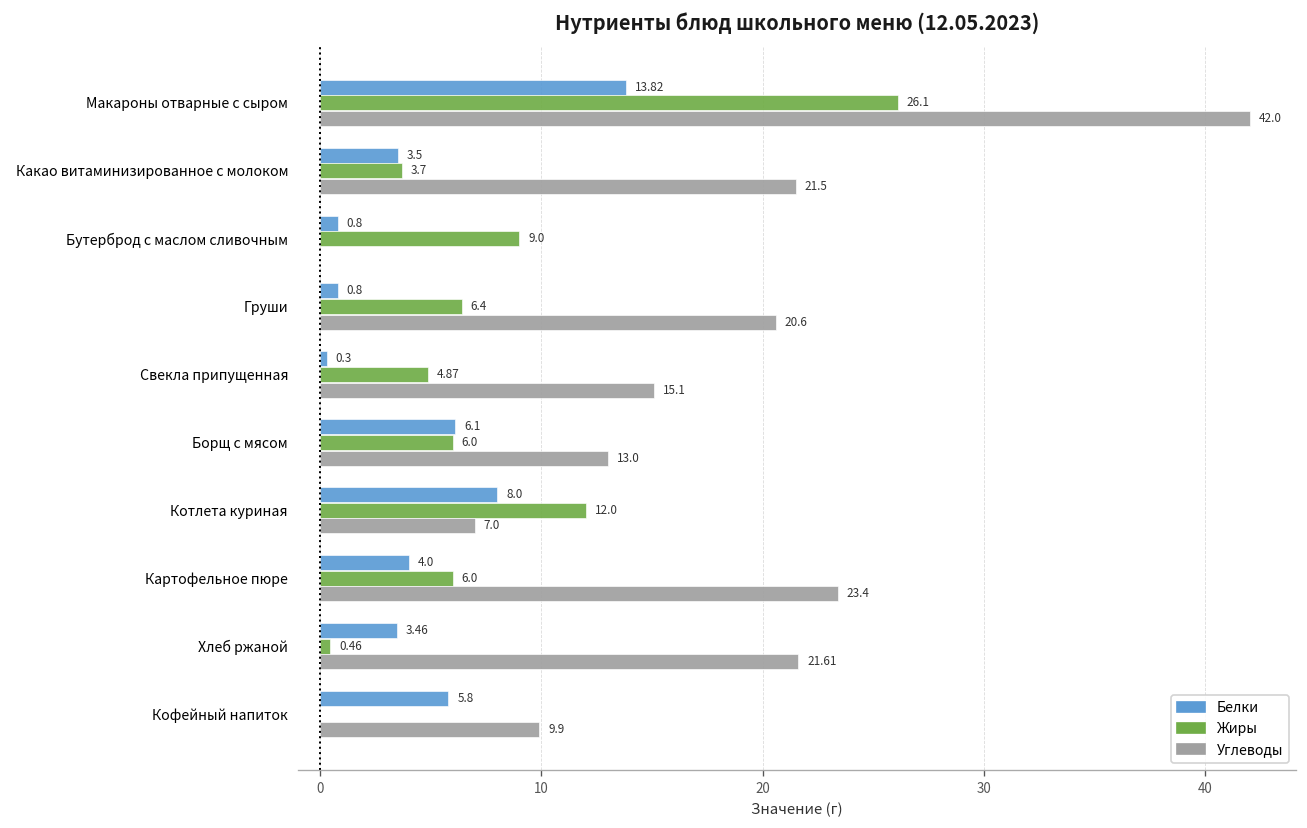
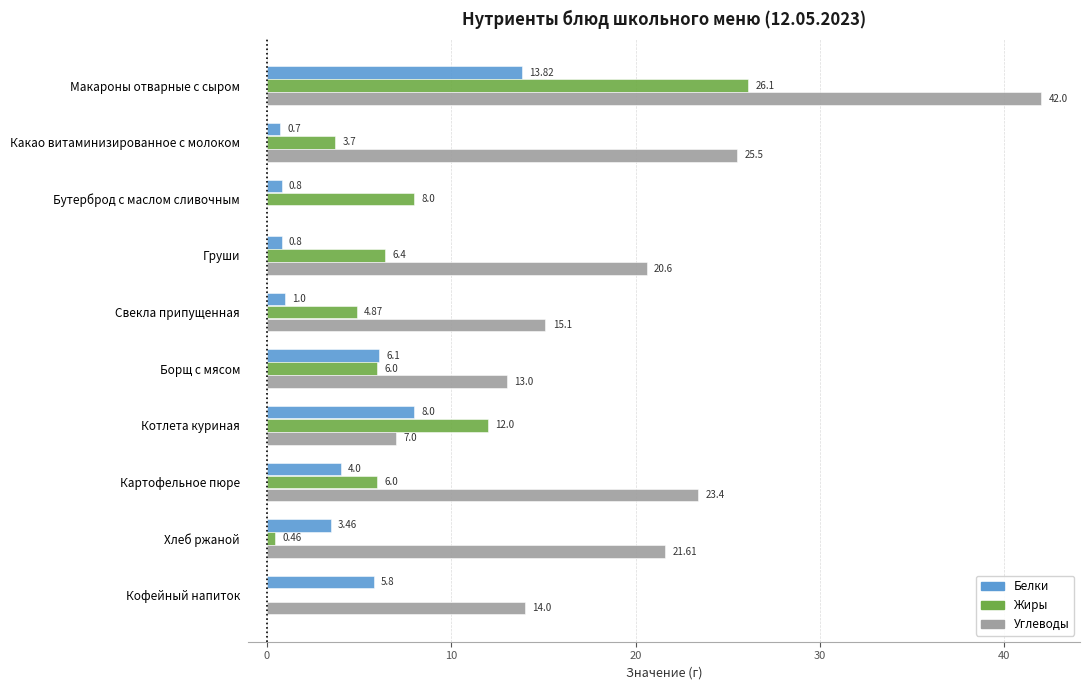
  {
    "Белки": {
      "Макароны отварные с сыром": 13.82,
-     "Какао витаминизированное с молоком": 3.5,
+     "Какао витаминизированное с молоком": 0.7,
      "Бутерброд с маслом сливочным": 0.8,
      "Груши": 0.8,
-     "Свекла припущенная": 0.3,
+     "Свекла припущенная": 1.0,
      "Борщ с мясом": 6.1,
      "Котлета куриная": 8.0,
      "Картофельное пюре": 4.0,
      "Хлеб ржаной": 3.46,
      "Кофейный напиток": 5.8
    },
    "Жиры": {
      "Макароны отварные с сыром": 26.1,
      "Какао витаминизированное с молоком": 3.7,
-     "Бутерброд с маслом сливочным": 9.0,
+     "Бутерброд с маслом сливочным": 8.0,
      "Груши": 6.4,
      "Свекла припущенная": 4.87,
      "Борщ с мясом": 6.0,
      "Котлета куриная": 12.0,
      "Картофельное пюре": 6.0,
      "Хлеб ржаной": 0.46
    },
    "Углеводы": {
      "Макароны отварные с сыром": 42.0,
-     "Какао витаминизированное с молоком": 21.5,
+     "Какао витаминизированное с молоком": 25.5,
      "Груши": 20.6,
      "Свекла припущенная": 15.1,
      "Борщ с мясом": 13.0,
      "Котлета куриная": 7.0,
      "Картофельное пюре": 23.4,
      "Хлеб ржаной": 21.61,
-     "Кофейный напиток": 9.9
+     "Кофейный напиток": 14.0
    }
  }
